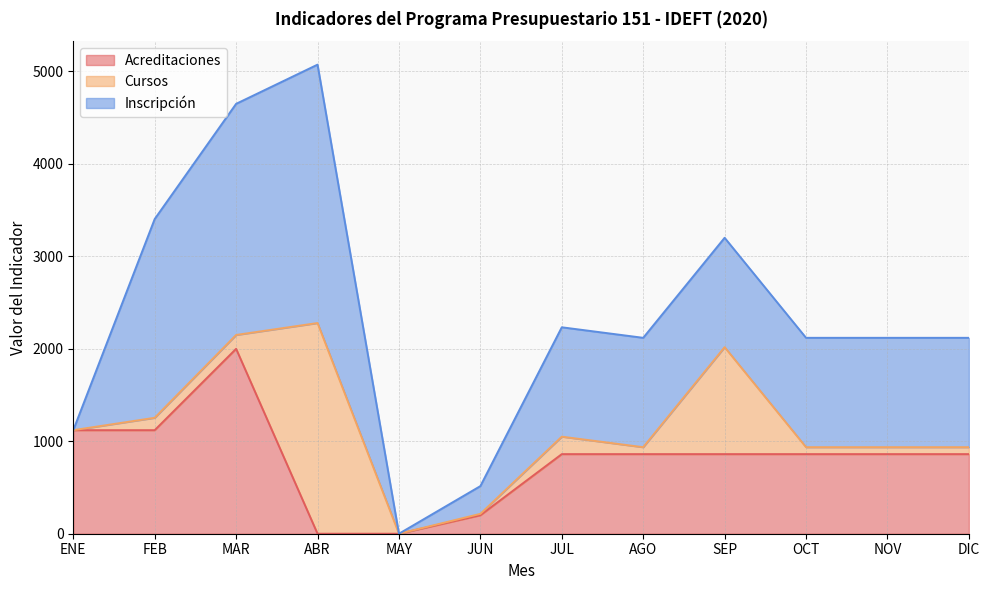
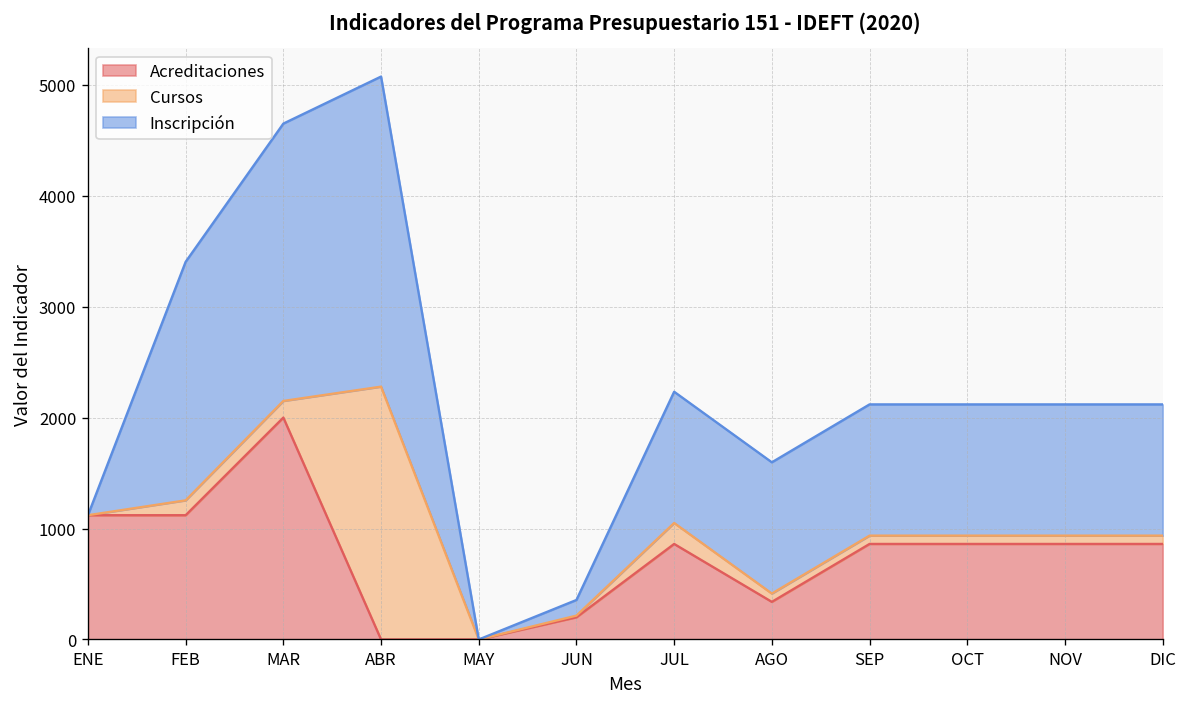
  {
    "Acreditaciones": {
      "FEB": 1100,
      "MAR": 2000,
      "ABR": 0,
      "JUL": 900,
-     "AGO": 900,
+     "AGO": 300,
      "SEP": 900,
      "OCT": 900,
      "NOV": 900,
      "DIC": 900
    },
    "Cursos": {
      "FEB": 100,
      "MAR": 200,
      "ABR": 2300,
      "JUL": 200,
      "AGO": 100,
-     "SEP": 1200,
+     "SEP": 100,
      "OCT": 100,
      "NOV": 100,
      "DIC": 100
    },
    "Inscripción": {
      "FEB": 2200,
      "MAR": 2500,
      "ABR": 2800,
-     "JUN": 300,
+     "JUN": 100,
      "JUL": 1200,
      "AGO": 1200,
      "SEP": 1200,
      "OCT": 1200,
      "NOV": 1200,
      "DIC": 1200
    }
  }
